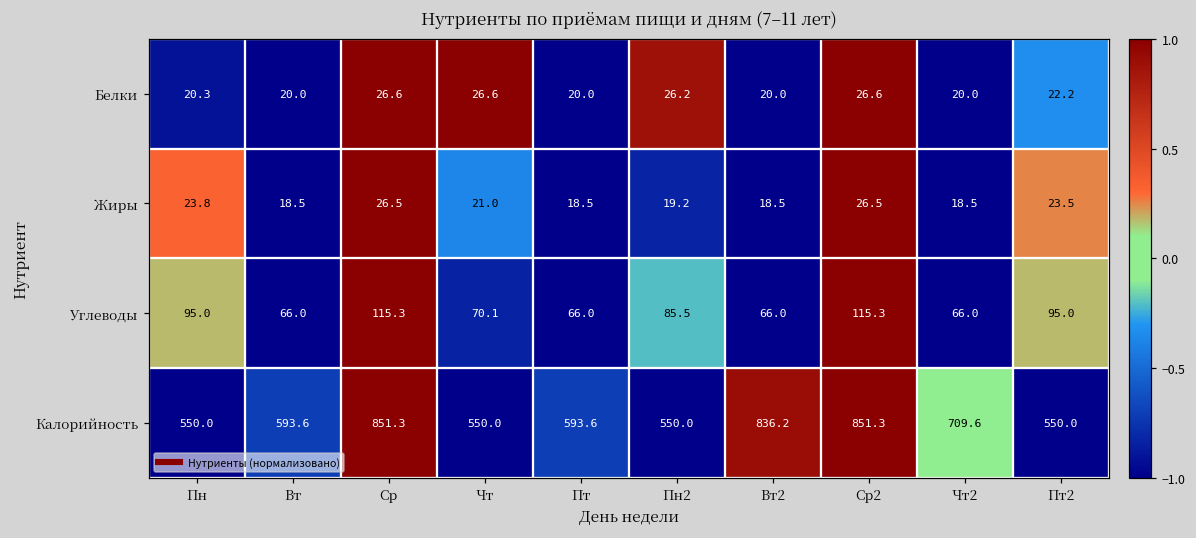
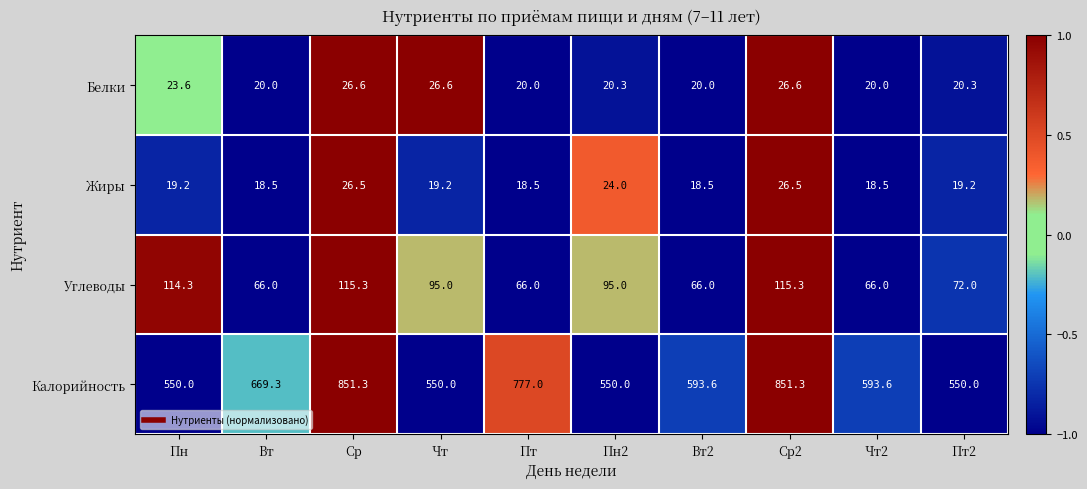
  {
    "Белки": {
-     "Пн": 20.3,
+     "Пн": 23.6,
      "Вт": 20.0,
      "Ср": 26.6,
      "Чт": 26.6,
      "Пт": 20.0,
-     "Пн2": 26.2,
+     "Пн2": 20.3,
      "Вт2": 20.0,
      "Ср2": 26.6,
      "Чт2": 20.0,
-     "Пт2": 22.2
+     "Пт2": 20.3
    },
    "Жиры": {
-     "Пн": 23.8,
+     "Пн": 19.2,
      "Вт": 18.5,
      "Ср": 26.5,
-     "Чт": 21.0,
+     "Чт": 19.2,
      "Пт": 18.5,
-     "Пн2": 19.2,
+     "Пн2": 24.0,
      "Вт2": 18.5,
      "Ср2": 26.5,
      "Чт2": 18.5,
-     "Пт2": 23.5
+     "Пт2": 19.2
    },
    "Углеводы": {
-     "Пн": 95.0,
+     "Пн": 114.3,
      "Вт": 66.0,
      "Ср": 115.3,
-     "Чт": 70.1,
+     "Чт": 95.0,
      "Пт": 66.0,
-     "Пн2": 85.5,
+     "Пн2": 95.0,
      "Вт2": 66.0,
      "Ср2": 115.3,
      "Чт2": 66.0,
-     "Пт2": 95.0
+     "Пт2": 72.0
    },
    "Калорийность": {
      "Пн": 550.0,
-     "Вт": 593.6,
+     "Вт": 669.3,
      "Ср": 851.3,
      "Чт": 550.0,
-     "Пт": 593.6,
+     "Пт": 777.0,
      "Пн2": 550.0,
-     "Вт2": 836.2,
+     "Вт2": 593.6,
      "Ср2": 851.3,
-     "Чт2": 709.6,
+     "Чт2": 593.6,
      "Пт2": 550.0
    }
  }
